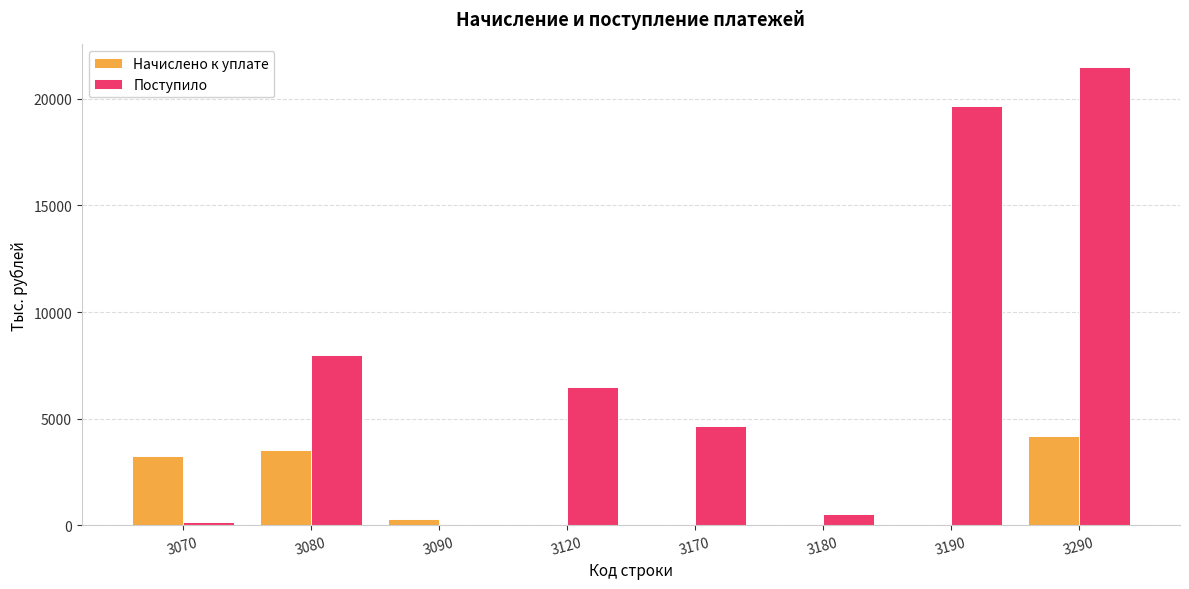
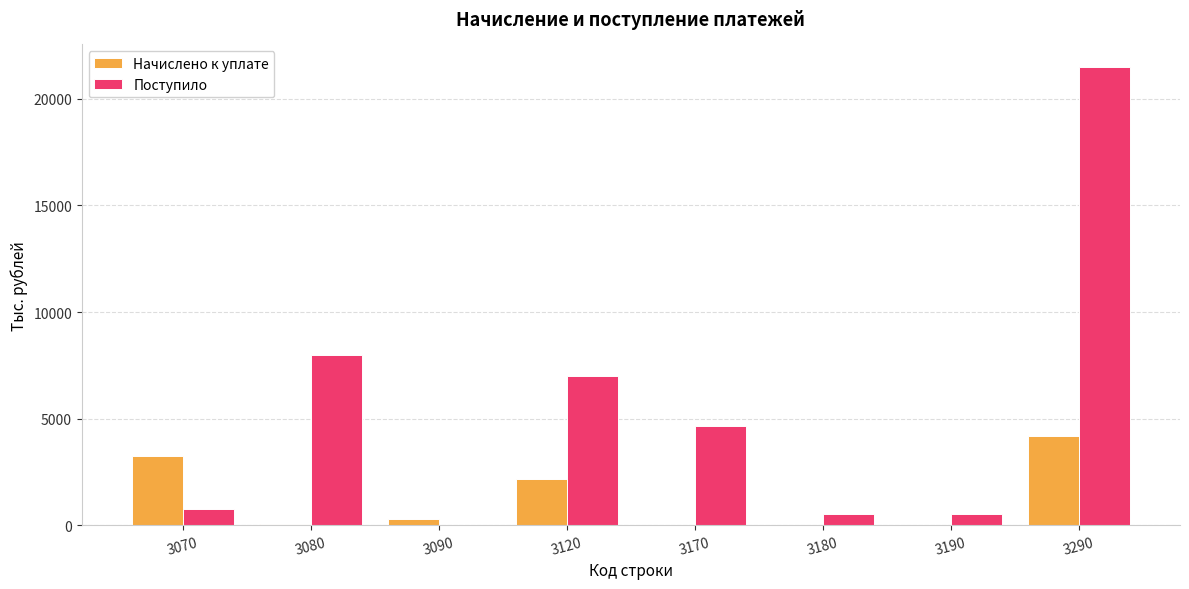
  {
    "Начислено к уплате": {
      "3070": 3200,
-     "3080": 3500,
+     "3080": 0,
      "3090": 300,
-     "3120": 0,
+     "3120": 2200,
      "3170": 0,
      "3180": 0,
      "3190": 0,
      "3290": 4200
    },
    "Поступило": {
-     "3070": 100,
+     "3070": 800,
      "3080": 8000,
-     "3120": 6500,
+     "3120": 7000,
      "3170": 4700,
      "3180": 500,
-     "3190": 19700,
+     "3190": 500,
      "3290": 21500
    }
  }
